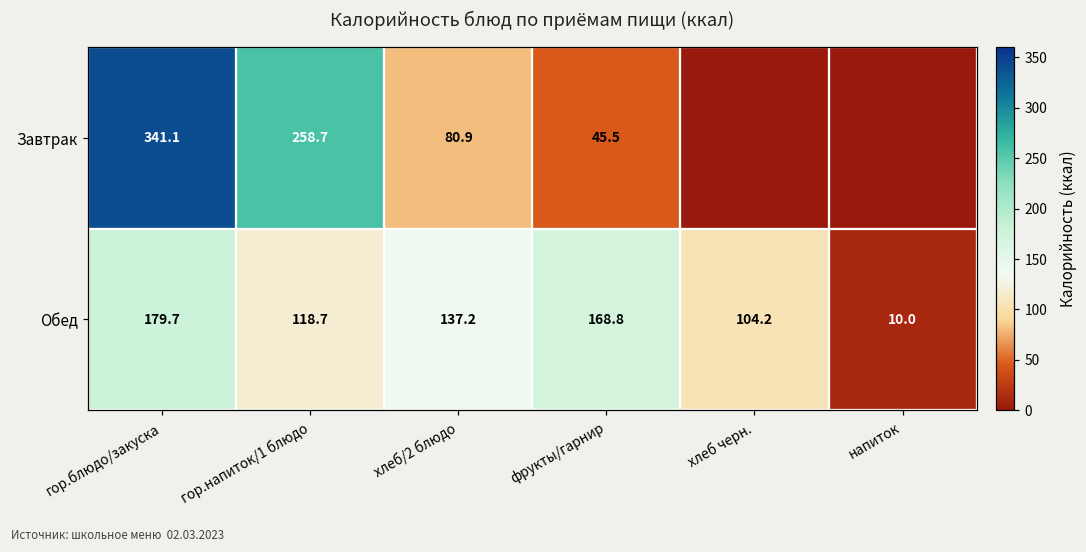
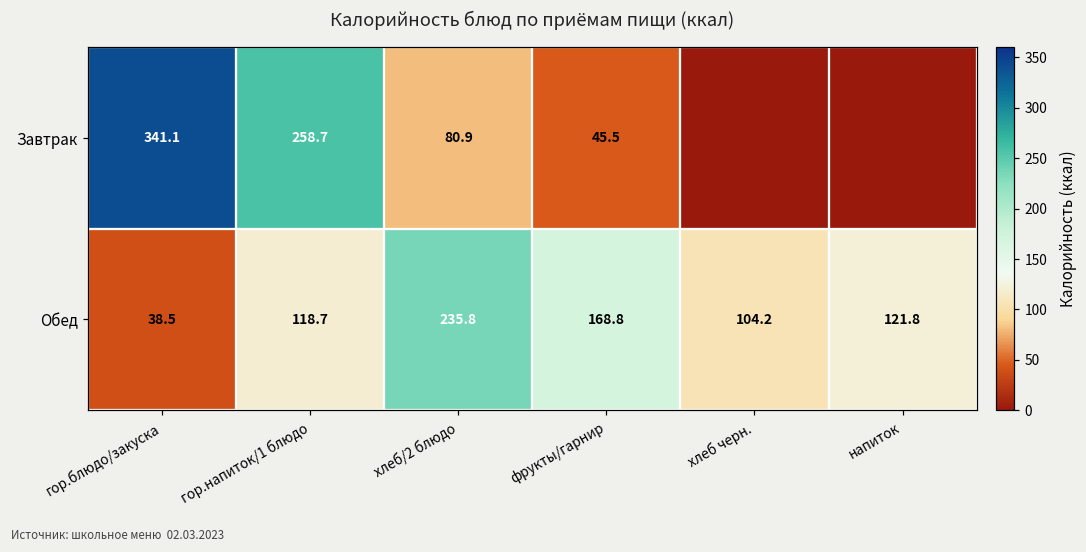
  {
    "Завтрак": {
      "гор.блюдо/закуска": 341.1,
      "гор.напиток/1 блюдо": 258.7,
      "хлеб/2 блюдо": 80.9,
      "фрукты/гарнир": 45.5
    },
    "Обед": {
-     "гор.блюдо/закуска": 179.7,
+     "гор.блюдо/закуска": 38.5,
      "гор.напиток/1 блюдо": 118.7,
-     "хлеб/2 блюдо": 137.2,
+     "хлеб/2 блюдо": 235.8,
      "фрукты/гарнир": 168.8,
      "хлеб черн.": 104.2,
-     "напиток": 10.0
+     "напиток": 121.8
    }
  }
